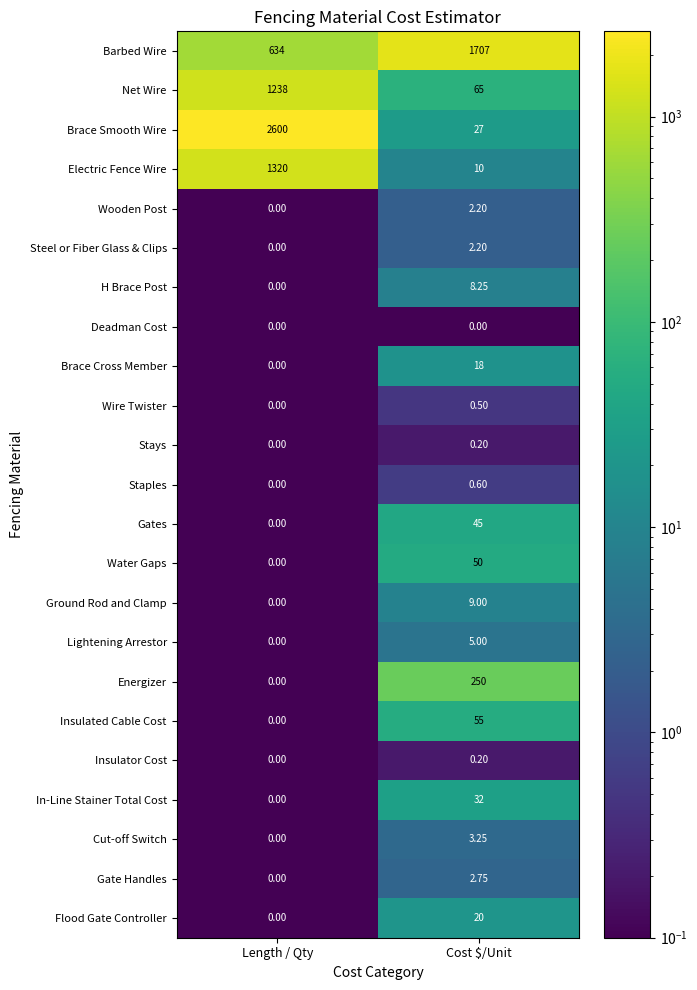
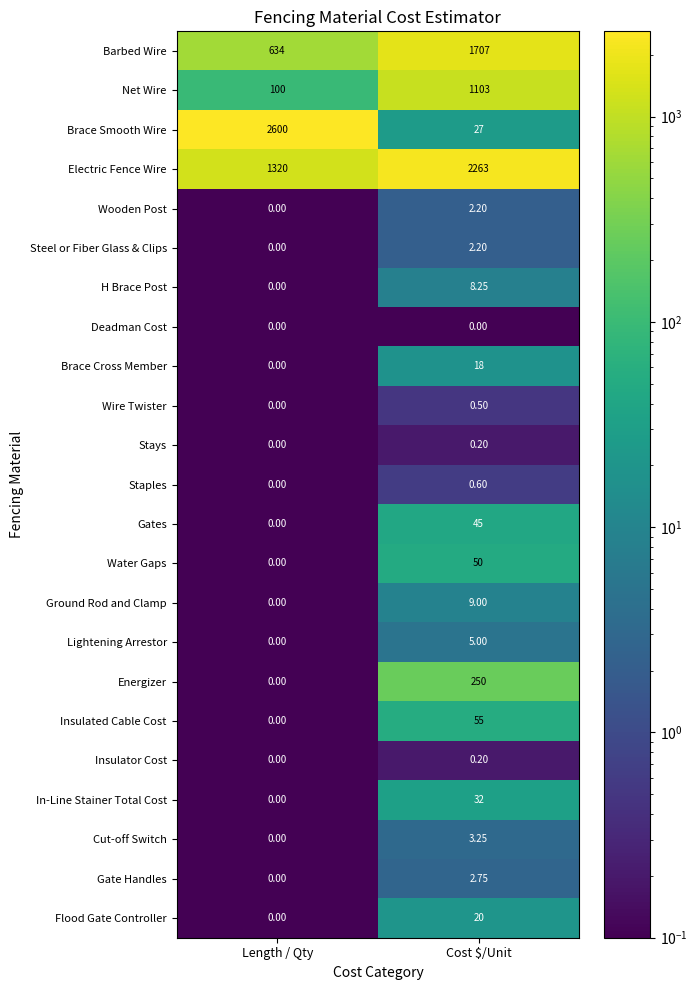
  {
    "Barbed Wire": {
      "Length / Qty": 634,
      "Cost $/Unit": 1707
    },
    "Net Wire": {
-     "Length / Qty": 1238,
-     "Cost $/Unit": 65
+     "Length / Qty": 100,
+     "Cost $/Unit": 1103
    },
    "Brace Smooth Wire": {
      "Length / Qty": 2600,
      "Cost $/Unit": 27
    },
    "Electric Fence Wire": {
      "Length / Qty": 1320,
-     "Cost $/Unit": 10
+     "Cost $/Unit": 2263
    },
    "Wooden Post": {
      "Length / Qty": 0.00,
      "Cost $/Unit": 2.20
    },
    "Steel or Fiber Glass & Clips": {
      "Length / Qty": 0.00,
      "Cost $/Unit": 2.20
    },
    "H Brace Post": {
      "Length / Qty": 0.00,
      "Cost $/Unit": 8.25
    },
    "Deadman Cost": {
      "Length / Qty": 0.00,
      "Cost $/Unit": 0.00
    },
    "Brace Cross Member": {
      "Length / Qty": 0.00,
      "Cost $/Unit": 18
    },
    "Wire Twister": {
      "Length / Qty": 0.00,
      "Cost $/Unit": 0.50
    },
    "Stays": {
      "Length / Qty": 0.00,
      "Cost $/Unit": 0.20
    },
    "Staples": {
      "Length / Qty": 0.00,
      "Cost $/Unit": 0.60
    },
    "Gates": {
      "Length / Qty": 0.00,
      "Cost $/Unit": 45
    },
    "Water Gaps": {
      "Length / Qty": 0.00,
      "Cost $/Unit": 50
    },
    "Ground Rod and Clamp": {
      "Length / Qty": 0.00,
      "Cost $/Unit": 9.00
    },
    "Lightening Arrestor": {
      "Length / Qty": 0.00,
      "Cost $/Unit": 5.00
    },
    "Energizer": {
      "Length / Qty": 0.00,
      "Cost $/Unit": 250
    },
    "Insulated Cable Cost": {
      "Length / Qty": 0.00,
      "Cost $/Unit": 55
    },
    "Insulator Cost": {
      "Length / Qty": 0.00,
      "Cost $/Unit": 0.20
    },
    "In-Line Stainer Total Cost": {
      "Length / Qty": 0.00,
      "Cost $/Unit": 32
    },
    "Cut-off Switch": {
      "Length / Qty": 0.00,
      "Cost $/Unit": 3.25
    },
    "Gate Handles": {
      "Length / Qty": 0.00,
      "Cost $/Unit": 2.75
    },
    "Flood Gate Controller": {
      "Length / Qty": 0.00,
      "Cost $/Unit": 20
    }
  }
